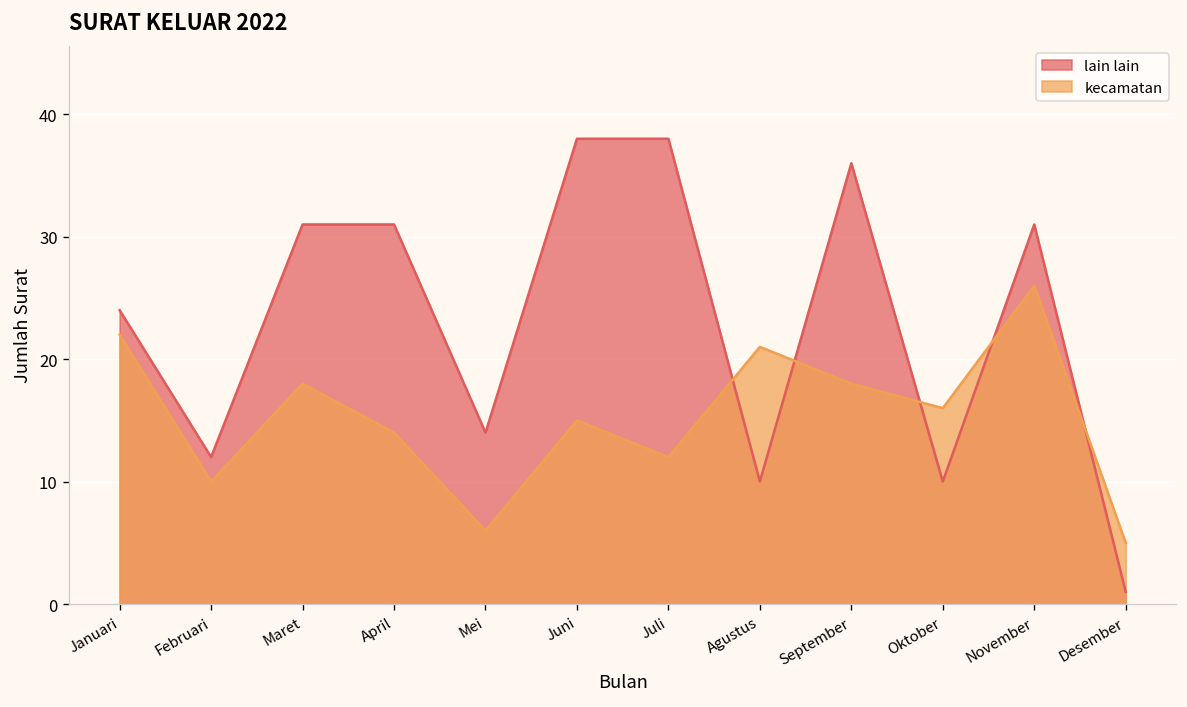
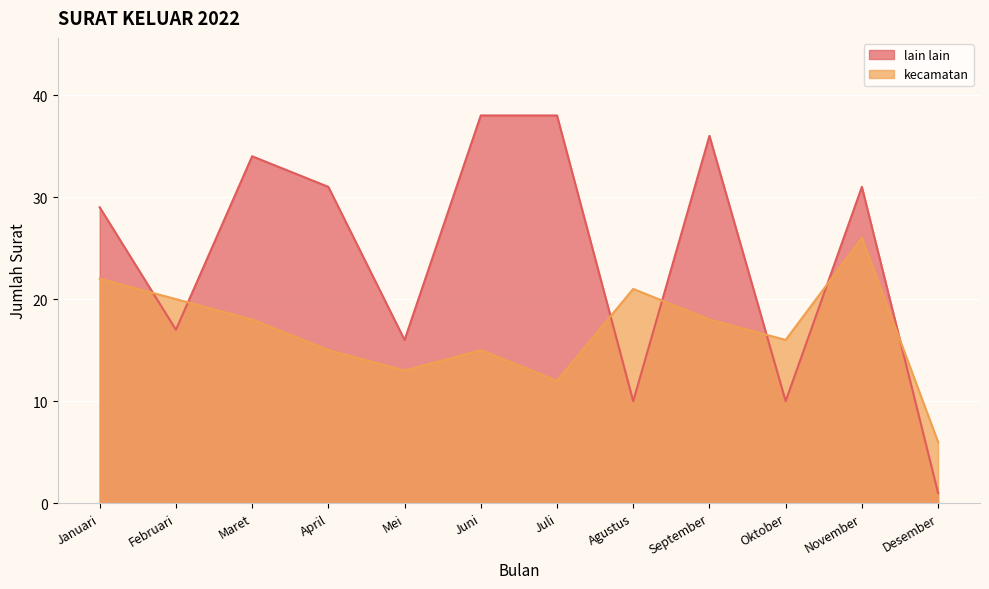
  {
    "lain lain": {
-     "Januari": 24,
-     "Februari": 12,
-     "Maret": 31,
+     "Januari": 29,
+     "Februari": 17,
+     "Maret": 34,
      "April": 31,
-     "Mei": 14,
+     "Mei": 16,
      "Juni": 38,
      "Juli": 38,
      "Agustus": 10,
      "September": 36,
      "Oktober": 10,
      "November": 31,
      "Desember": 1
    },
    "kecamatan": {
      "Januari": 22,
-     "Februari": 10,
+     "Februari": 20,
      "Maret": 18,
-     "April": 14,
-     "Mei": 6,
+     "April": 15,
+     "Mei": 13,
      "Juni": 15,
      "Juli": 12,
      "Agustus": 21,
      "September": 18,
      "Oktober": 16,
      "November": 26,
-     "Desember": 5
+     "Desember": 6
    }
  }
